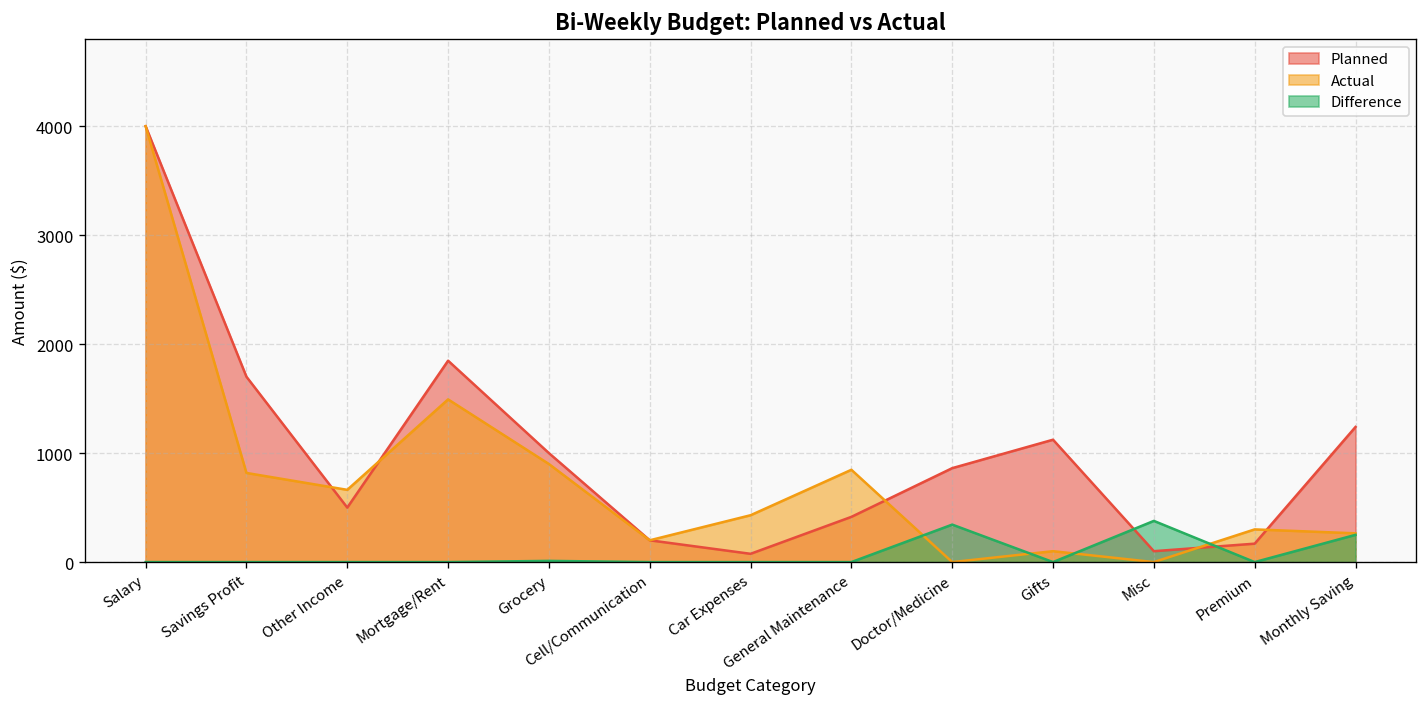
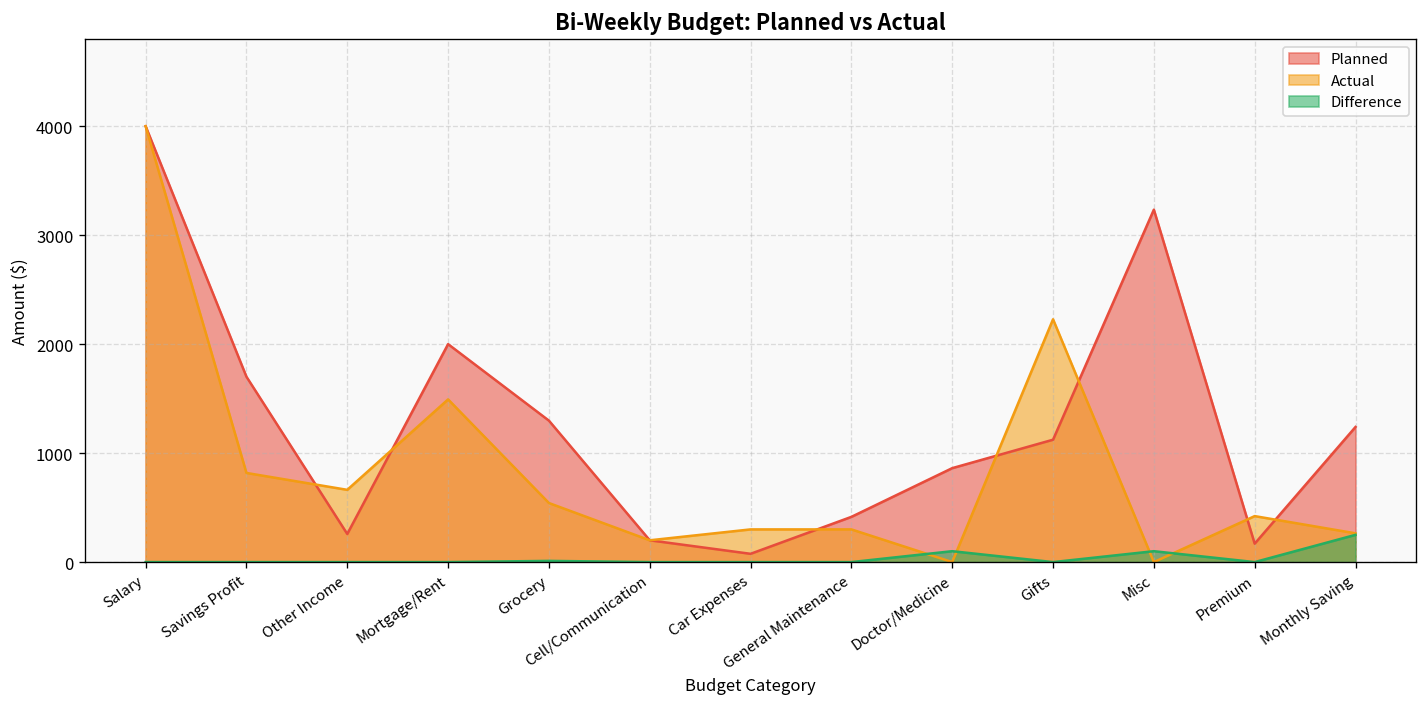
  {
    "Planned": {
      "Savings Profit": 1700,
-     "Other Income": 500,
-     "Mortgage/Rent": 1800,
-     "Grocery": 1000,
+     "Other Income": 300,
+     "Mortgage/Rent": 2000,
+     "Grocery": 1300,
      "Car Expenses": 100,
      "General Maintenance": 400,
      "Doctor/Medicine": 900,
      "Gifts": 1100,
-     "Misc": 100,
+     "Misc": 3200,
      "Premium": 200,
      "Monthly Saving": 1200
    },
    "Actual": {
      "Savings Profit": 800,
      "Other Income": 700,
      "Mortgage/Rent": 1500,
-     "Grocery": 900,
-     "Car Expenses": 400,
-     "General Maintenance": 800,
+     "Grocery": 500,
+     "Car Expenses": 300,
+     "General Maintenance": 300,
      "Doctor/Medicine": 0,
-     "Gifts": 100,
+     "Gifts": 2200,
      "Misc": 0,
-     "Premium": 300
+     "Premium": 400
    },
    "Difference": {
      "Salary": 0,
      "Savings Profit": 0,
      "Other Income": 0,
      "Mortgage/Rent": 0,
      "Grocery": 0,
      "Cell/Communication": 0,
      "Car Expenses": 0,
      "General Maintenance": 0,
-     "Doctor/Medicine": 300,
+     "Doctor/Medicine": 100,
      "Gifts": 0,
-     "Misc": 400,
+     "Misc": 100,
      "Premium": 0
    }
  }
